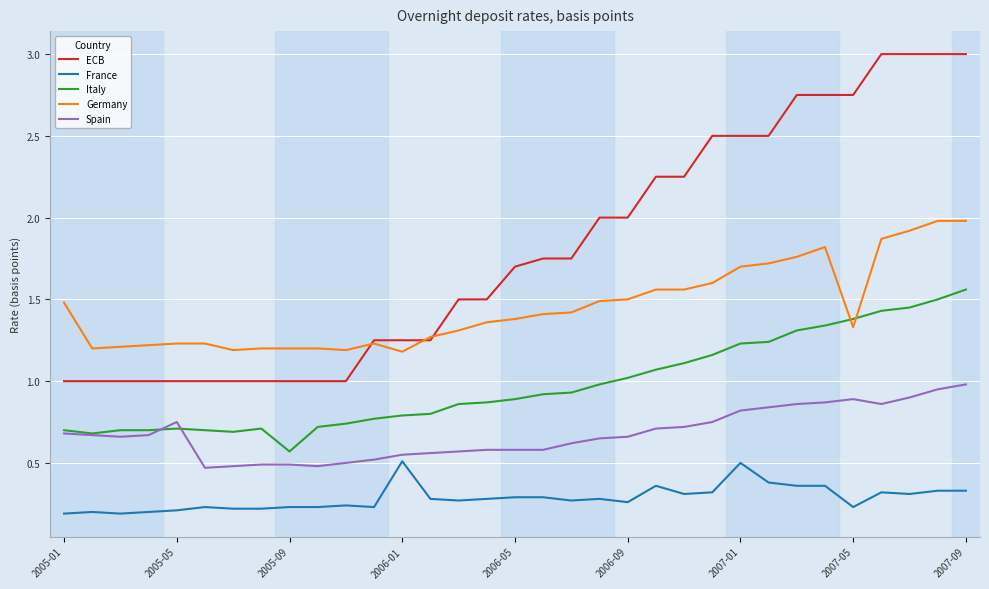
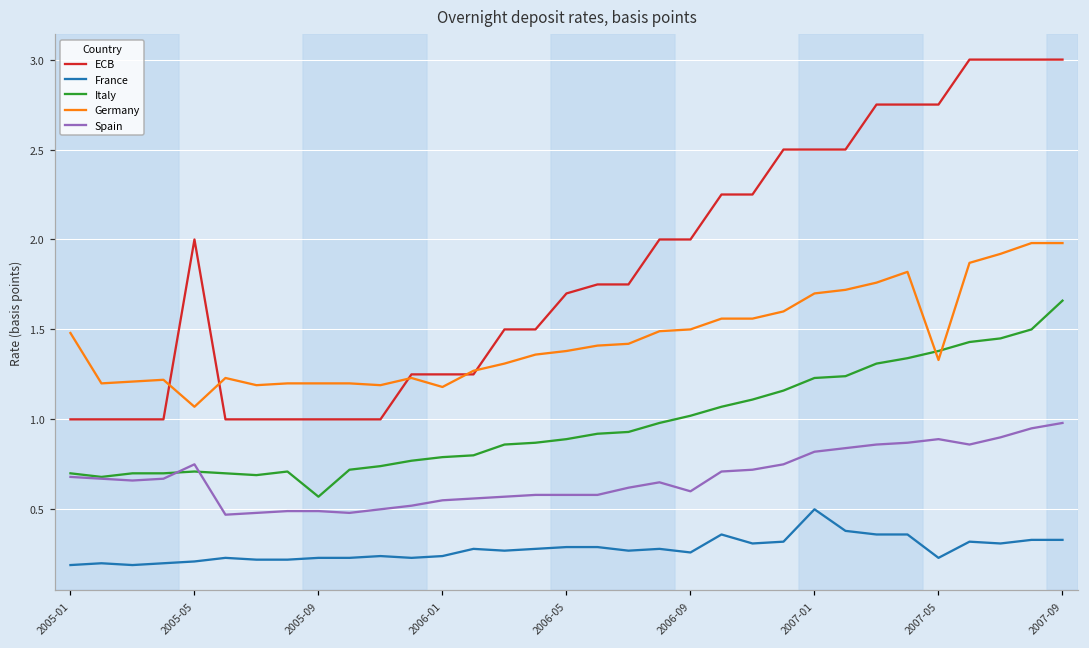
  {
    "ECB": {
      "2005-01": 1,
-     "2005-05": 1,
+     "2005-05": 2,
      "2005-09": 1,
      "2006-01": 1.25,
      "2006-05": 1.70,
      "2006-09": 2,
      "2007-01": 2.50,
      "2007-05": 2.75,
      "2007-09": 3
    },
    "France": {
      "2005-01": 0.19,
      "2005-05": 0.21,
      "2005-09": 0.23,
-     "2006-01": 0.51,
+     "2006-01": 0.24,
      "2006-05": 0.29,
      "2006-09": 0.26,
      "2007-01": 0.50,
      "2007-05": 0.23,
      "2007-09": 0.33
    },
    "Italy": {
      "2005-01": 0.70,
      "2005-05": 0.71,
      "2005-09": 0.57,
      "2006-01": 0.79,
      "2006-05": 0.89,
      "2006-09": 1.02,
      "2007-01": 1.23,
      "2007-05": 1.38,
-     "2007-09": 1.56
+     "2007-09": 1.66
    },
    "Germany": {
      "2005-01": 1.48,
-     "2005-05": 1.23,
+     "2005-05": 1.07,
      "2005-09": 1.20,
      "2006-01": 1.18,
      "2006-05": 1.38,
      "2006-09": 1.50,
      "2007-01": 1.70,
      "2007-05": 1.33,
      "2007-09": 1.98
    },
    "Spain": {
      "2005-01": 0.68,
      "2005-05": 0.75,
      "2005-09": 0.49,
      "2006-01": 0.55,
      "2006-05": 0.58,
-     "2006-09": 0.66,
+     "2006-09": 0.60,
      "2007-01": 0.82,
      "2007-05": 0.89,
      "2007-09": 0.98
    }
  }
